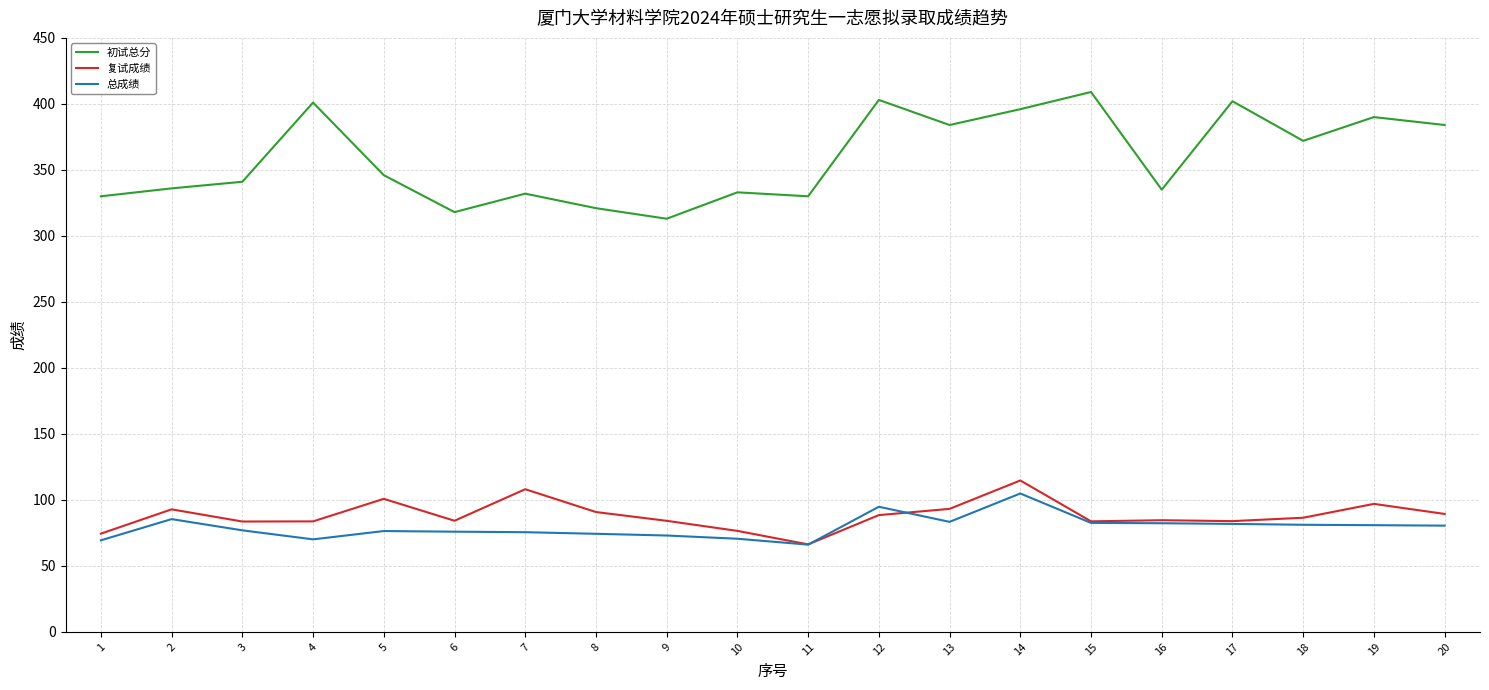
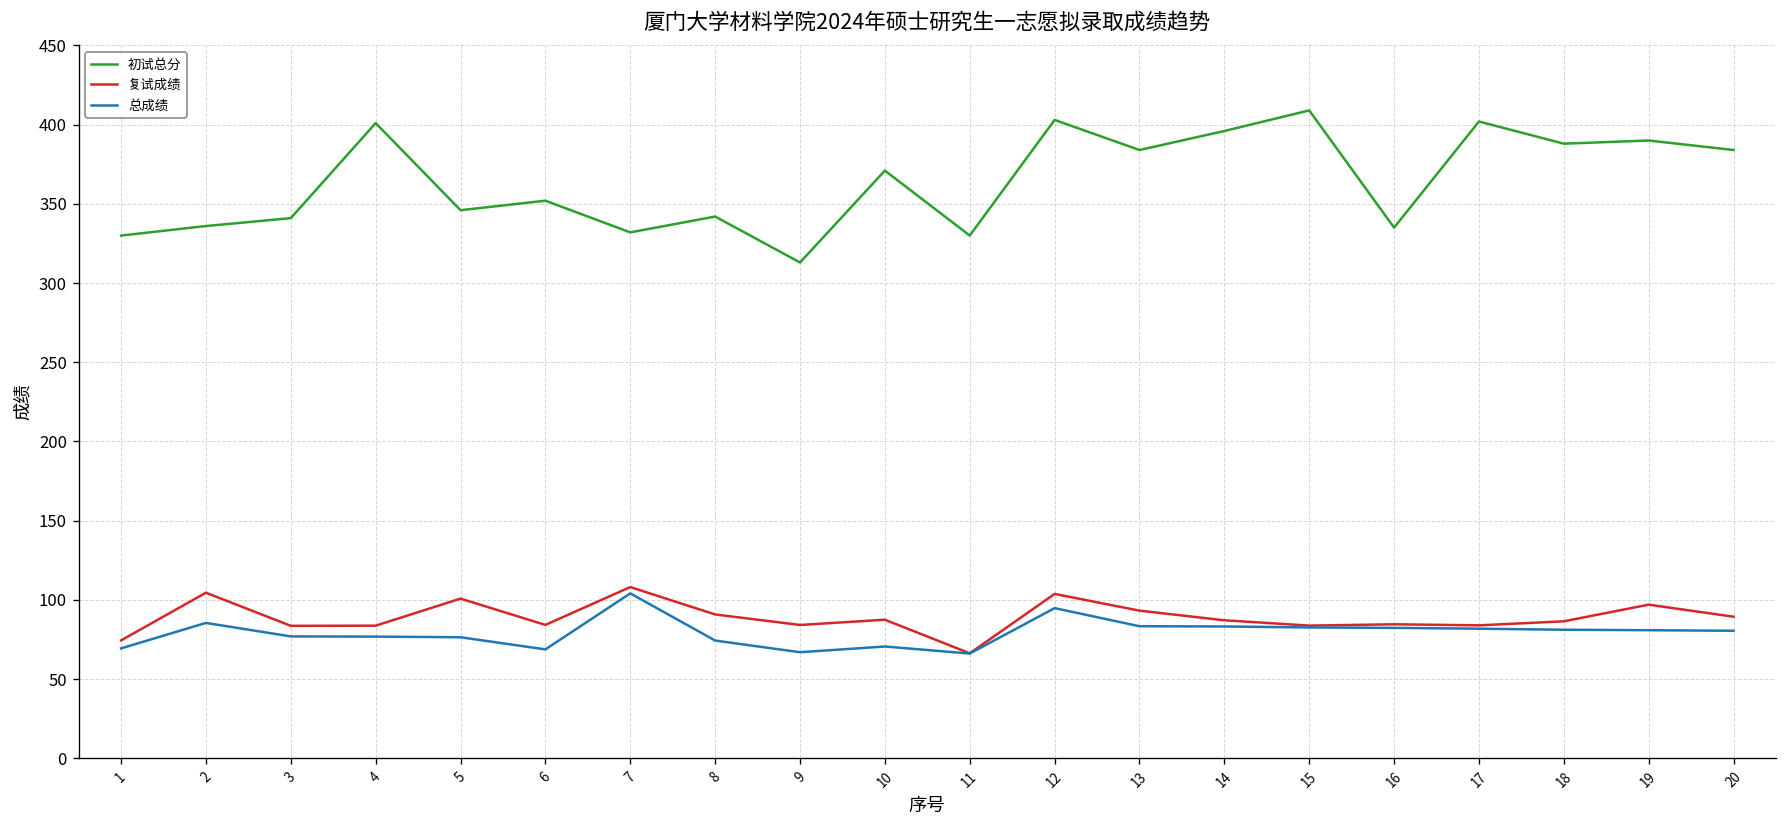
  {
    "初试总分": {
      "1": 330,
      "2": 336,
      "3": 341,
      "4": 401,
      "5": 346,
-     "6": 318,
+     "6": 352,
      "7": 332,
-     "8": 321,
+     "8": 342,
      "9": 313,
-     "10": 333,
+     "10": 371,
      "11": 330,
      "12": 403,
      "13": 384,
      "14": 396,
      "15": 409,
      "16": 335,
      "17": 402,
-     "18": 372,
+     "18": 388,
      "19": 390,
      "20": 384
    },
    "复试成绩": {
      "1": 74,
-     "2": 93,
+     "2": 105,
      "3": 84,
      "4": 84,
      "5": 101,
      "6": 84,
      "7": 108,
      "8": 91,
      "9": 84,
-     "10": 77,
-     "12": 88,
+     "10": 87,
+     "12": 104,
      "13": 93,
-     "14": 115,
+     "14": 87,
      "16": 85,
      "17": 84,
      "18": 86,
      "19": 97,
      "20": 89
    },
    "总成绩": {
      "1": 69,
      "2": 85,
      "3": 77,
-     "4": 70,
+     "4": 77,
      "5": 76,
-     "6": 76,
-     "7": 76,
+     "6": 69,
+     "7": 104,
      "8": 74,
-     "9": 73,
+     "9": 67,
      "10": 71,
      "12": 95,
      "13": 83,
-     "14": 105,
+     "14": 83,
      "16": 82,
      "17": 82,
      "18": 81,
      "19": 81,
      "20": 81
    }
  }
